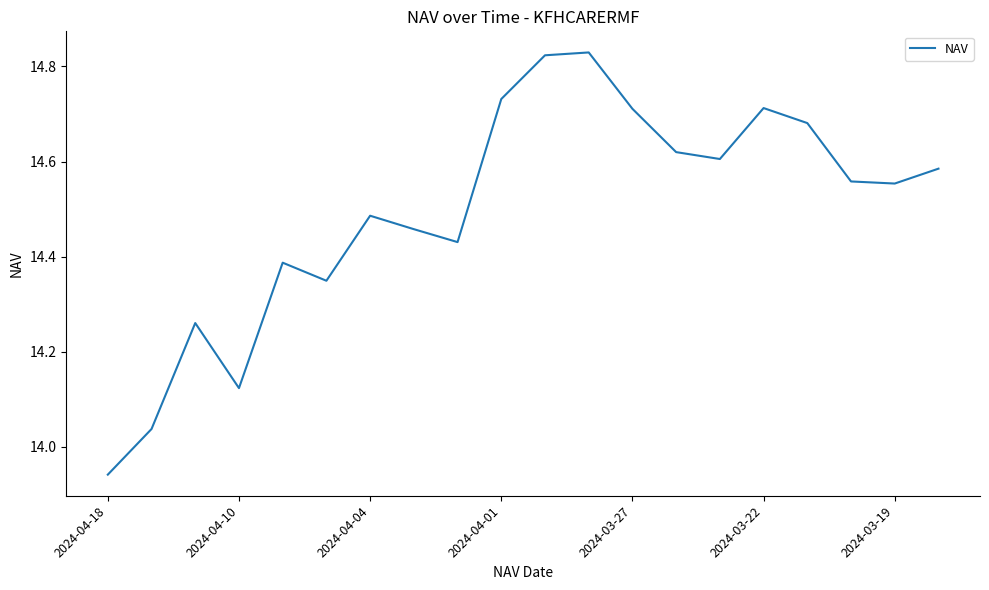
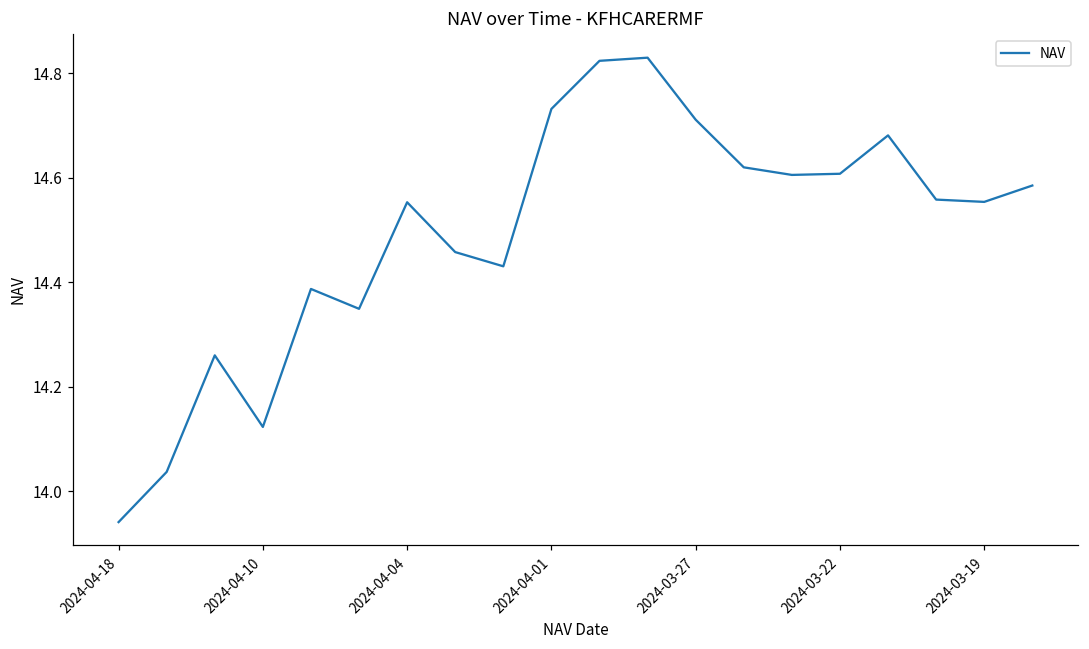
  {
    "2024-04-18": 13.94,
    "2024-04-10": 14.12,
-   "2024-04-04": 14.49,
+   "2024-04-04": 14.55,
    "2024-04-01": 14.73,
    "2024-03-27": 14.71,
-   "2024-03-22": 14.71,
+   "2024-03-22": 14.61,
    "2024-03-19": 14.55
  }
